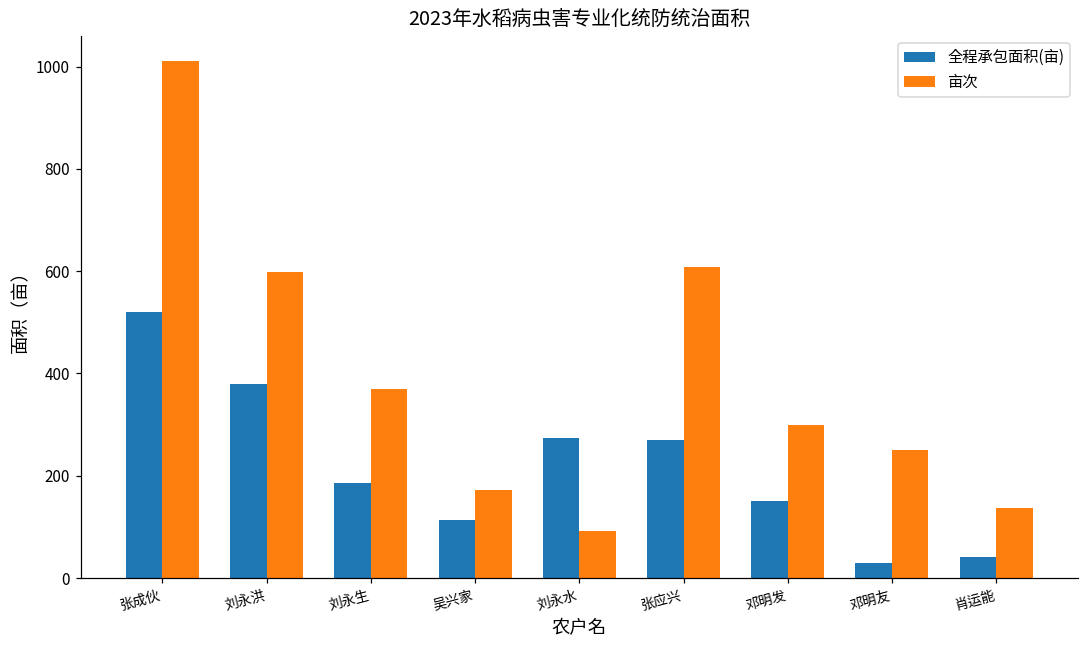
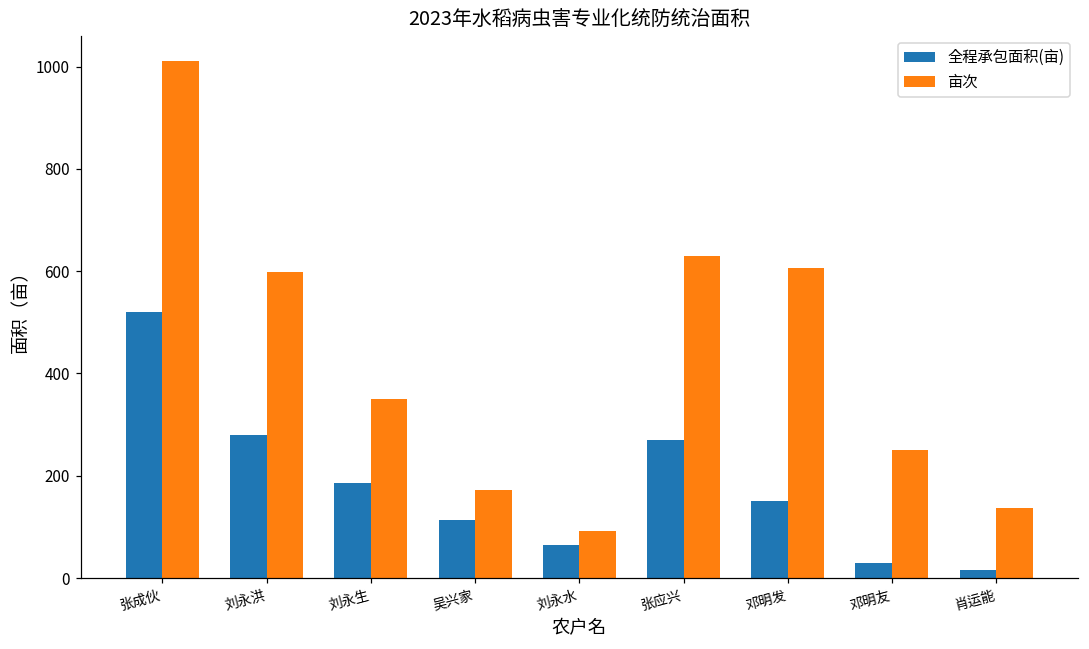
  {
    "全程承包面积(亩)": {
      "张成伙": 520,
-     "刘永洪": 380,
+     "刘永洪": 280,
      "刘永生": 190,
      "吴兴家": 110,
-     "刘永水": 270,
+     "刘永水": 70,
      "张应兴": 270,
      "邓明发": 150,
      "邓明友": 30,
-     "肖运能": 40
+     "肖运能": 20
    },
    "亩次": {
      "张成伙": 1010,
      "刘永洪": 600,
-     "刘永生": 370,
+     "刘永生": 350,
      "吴兴家": 170,
      "刘永水": 90,
-     "张应兴": 610,
-     "邓明发": 300,
+     "张应兴": 630,
+     "邓明发": 610,
      "邓明友": 250,
      "肖运能": 140
    }
  }
